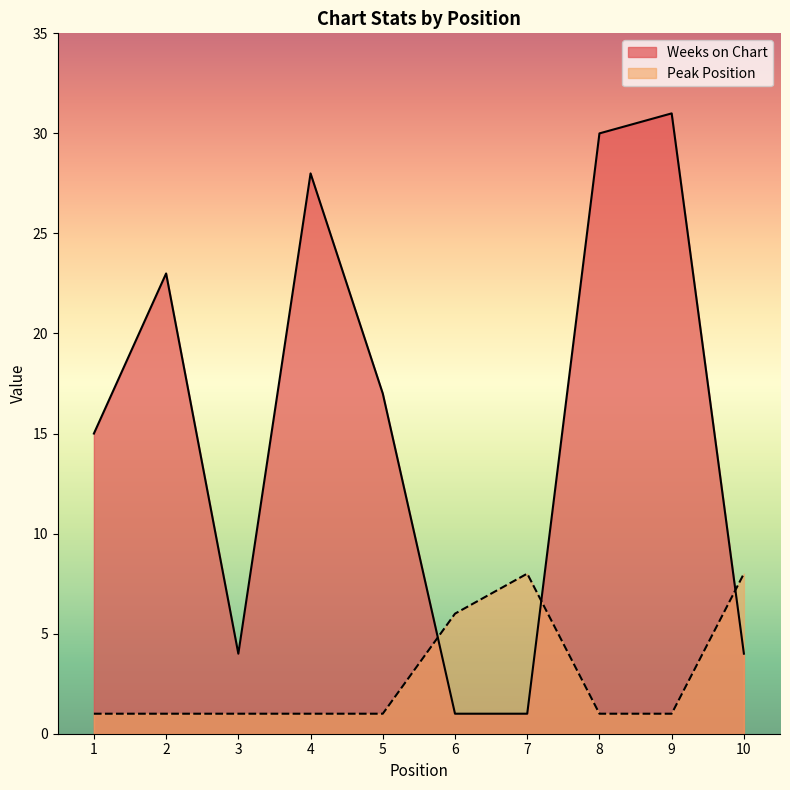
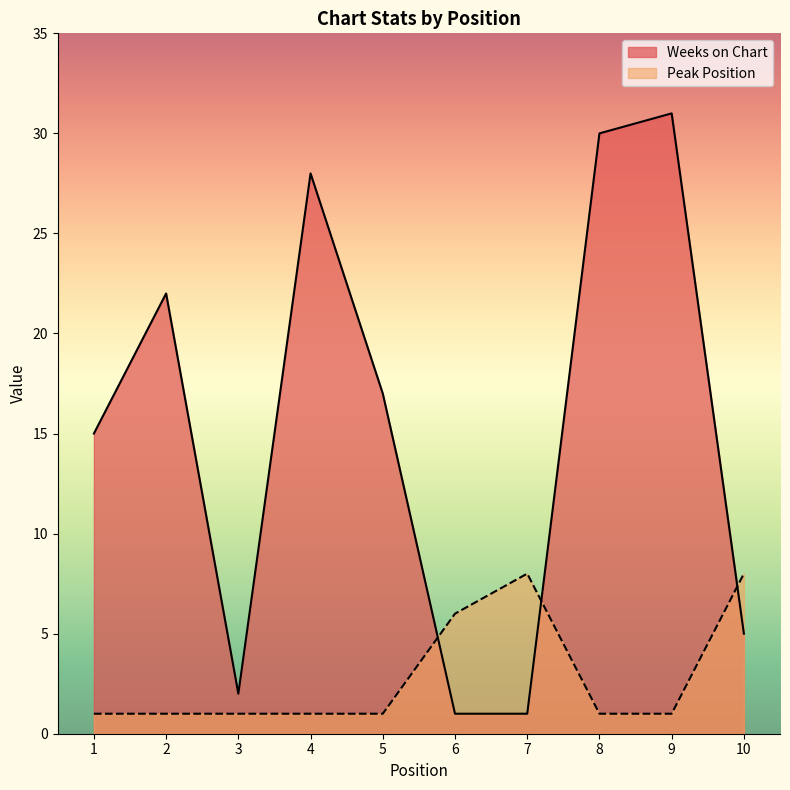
  {
    "Weeks on Chart": {
      "1": 15,
-     "2": 23,
-     "3": 4,
+     "2": 22,
+     "3": 2,
      "4": 28,
      "5": 17,
      "6": 1,
      "7": 1,
      "8": 30,
      "9": 31,
-     "10": 4
+     "10": 5
    },
    "Peak Position": {
      "1": 1,
      "2": 1,
      "3": 1,
      "4": 1,
      "5": 1,
      "6": 6,
      "7": 8,
      "8": 1,
      "9": 1,
      "10": 8
    }
  }
